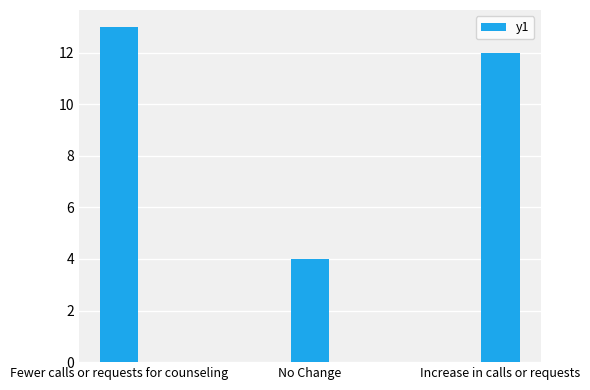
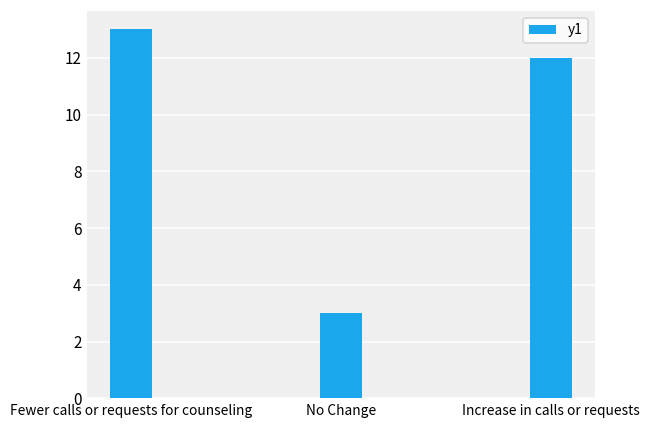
  {
    "Fewer calls or requests for counseling": 13,
-   "No Change": 4,
+   "No Change": 3,
    "Increase in calls or requests": 12
  }
